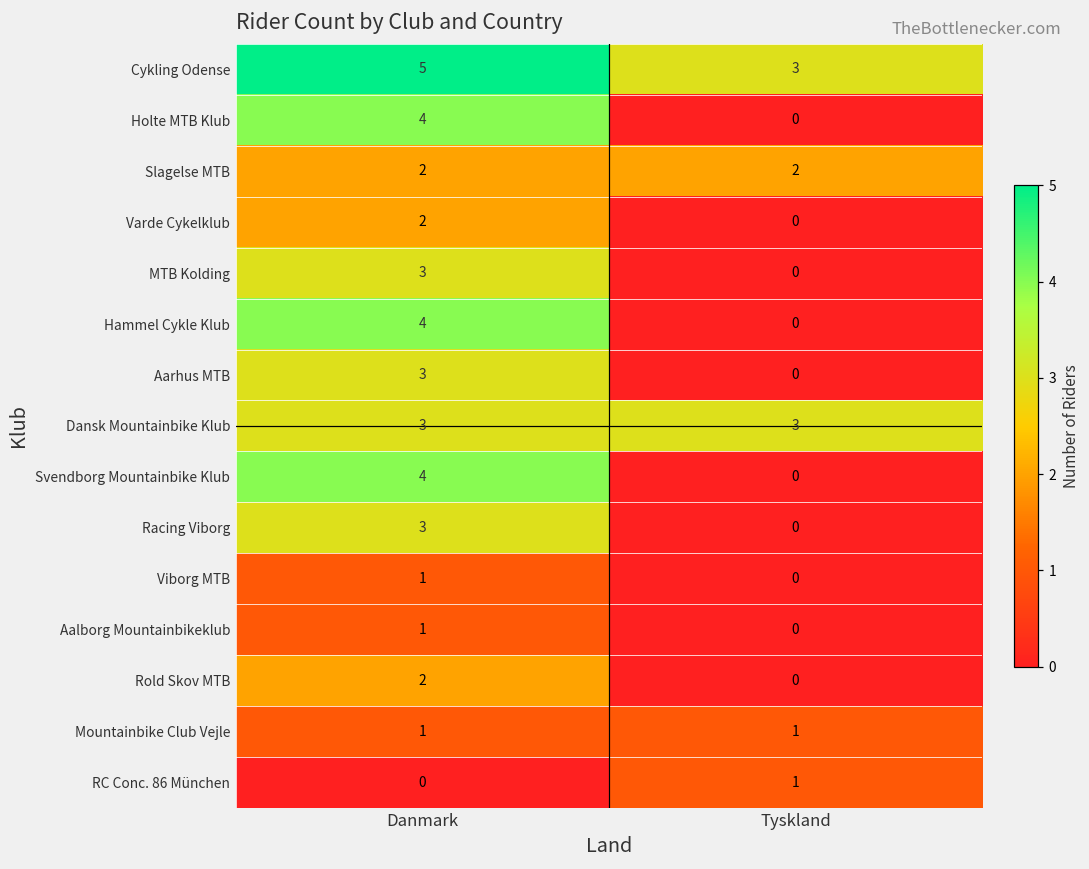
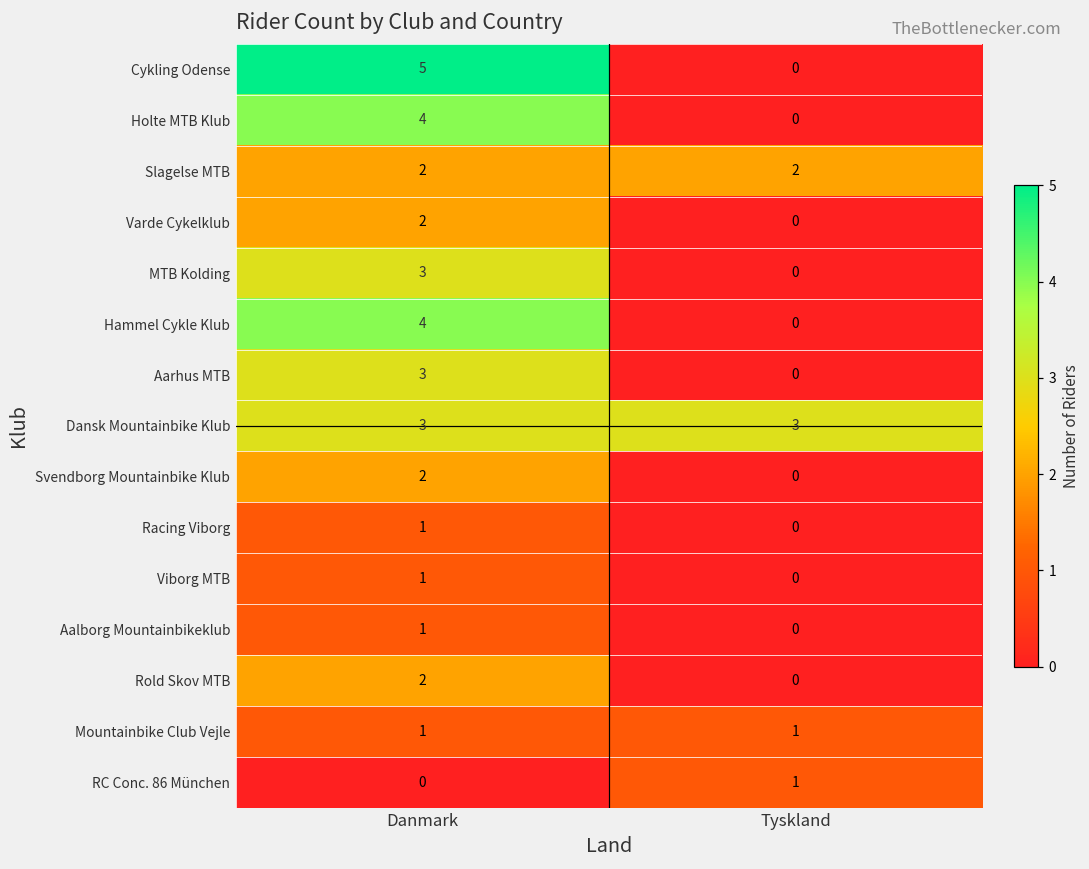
  {
    "Cykling Odense": {
      "Danmark": 5,
-     "Tyskland": 3
+     "Tyskland": 0
    },
    "Holte MTB Klub": {
      "Danmark": 4,
      "Tyskland": 0
    },
    "Slagelse MTB": {
      "Danmark": 2,
      "Tyskland": 2
    },
    "Varde Cykelklub": {
      "Danmark": 2,
      "Tyskland": 0
    },
    "MTB Kolding": {
      "Danmark": 3,
      "Tyskland": 0
    },
    "Hammel Cykle Klub": {
      "Danmark": 4,
      "Tyskland": 0
    },
    "Aarhus MTB": {
      "Danmark": 3,
      "Tyskland": 0
    },
    "Dansk Mountainbike Klub": {
      "Danmark": 3,
      "Tyskland": 3
    },
    "Svendborg Mountainbike Klub": {
-     "Danmark": 4,
+     "Danmark": 2,
      "Tyskland": 0
    },
    "Racing Viborg": {
-     "Danmark": 3,
+     "Danmark": 1,
      "Tyskland": 0
    },
    "Viborg MTB": {
      "Danmark": 1,
      "Tyskland": 0
    },
    "Aalborg Mountainbikeklub": {
      "Danmark": 1,
      "Tyskland": 0
    },
    "Rold Skov MTB": {
      "Danmark": 2,
      "Tyskland": 0
    },
    "Mountainbike Club Vejle": {
      "Danmark": 1,
      "Tyskland": 1
    },
    "RC Conc. 86 München": {
      "Danmark": 0,
      "Tyskland": 1
    }
  }
